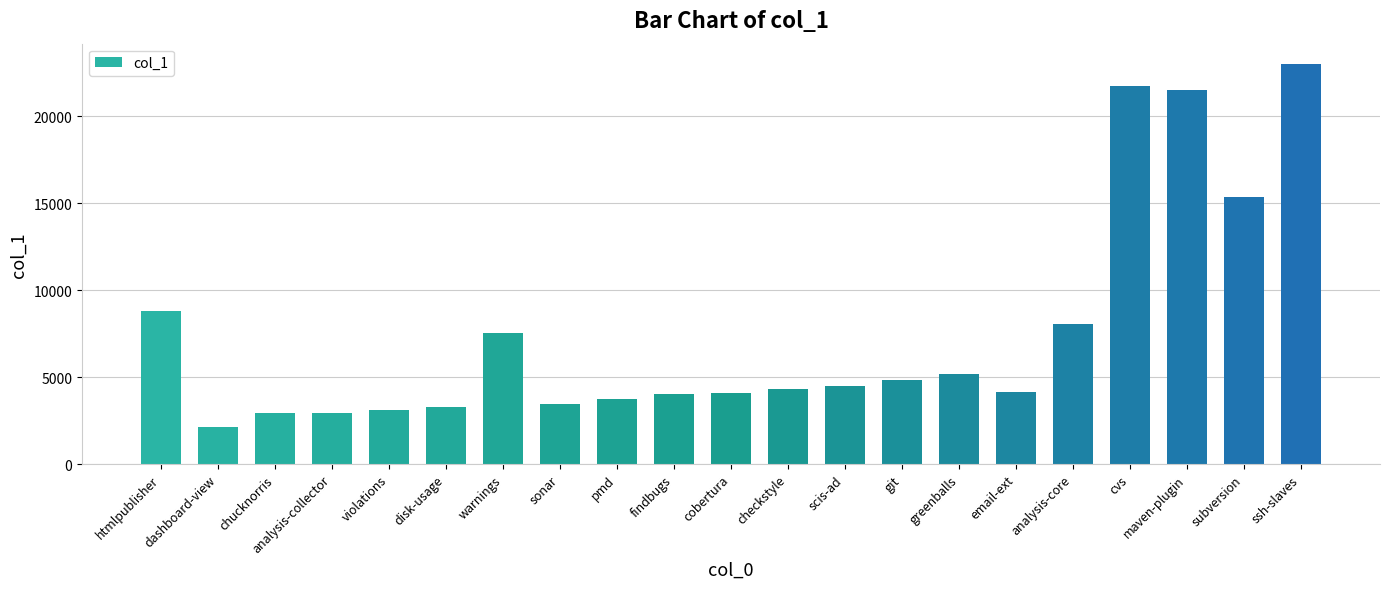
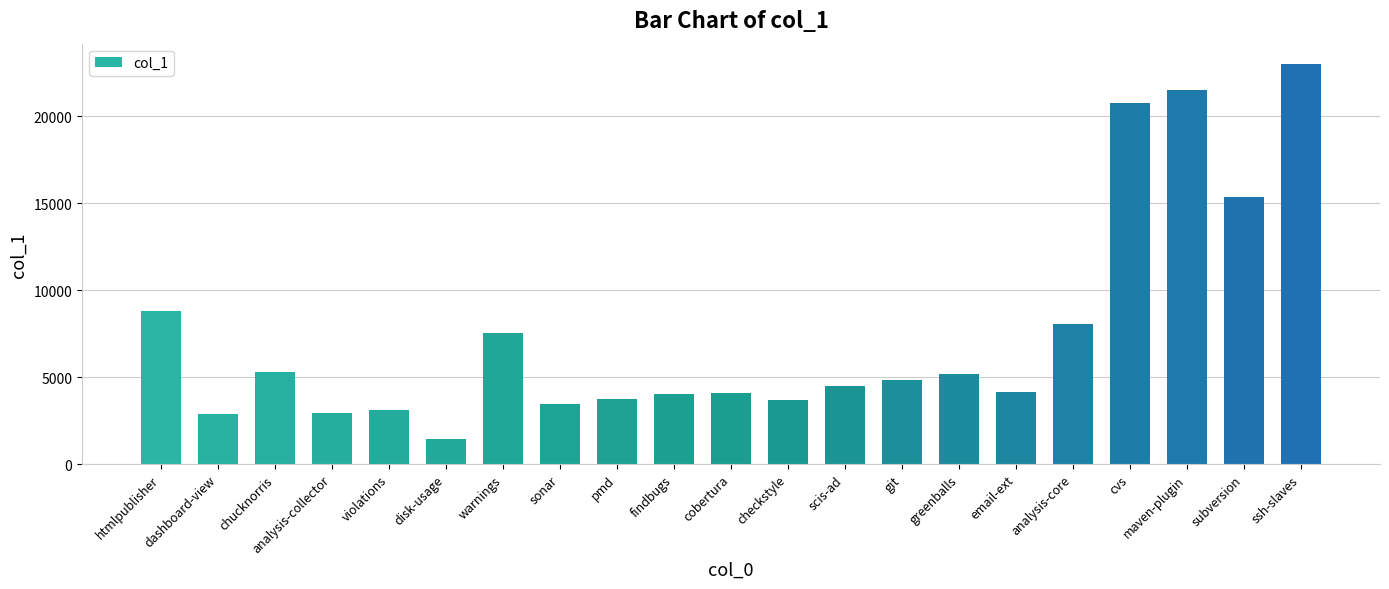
  {
    "htmlpublisher": 8800,
-   "dashboard-view": 2100,
-   "chucknorris": 2900,
+   "dashboard-view": 2900,
+   "chucknorris": 5300,
    "analysis-collector": 3000,
    "violations": 3100,
-   "disk-usage": 3300,
+   "disk-usage": 1400,
    "warnings": 7600,
    "sonar": 3400,
    "pmd": 3800,
    "findbugs": 4000,
    "cobertura": 4100,
-   "checkstyle": 4300,
+   "checkstyle": 3700,
    "scis-ad": 4500,
    "git": 4800,
    "greenballs": 5200,
    "email-ext": 4100,
    "analysis-core": 8100,
-   "cvs": 21800,
+   "cvs": 20800,
    "maven-plugin": 21500,
    "subversion": 15400,
    "ssh-slaves": 23000
  }
